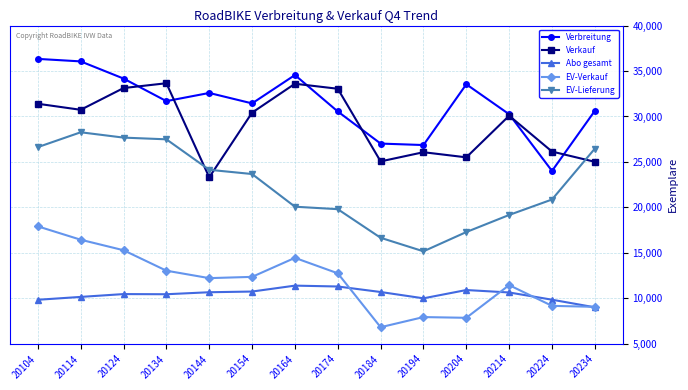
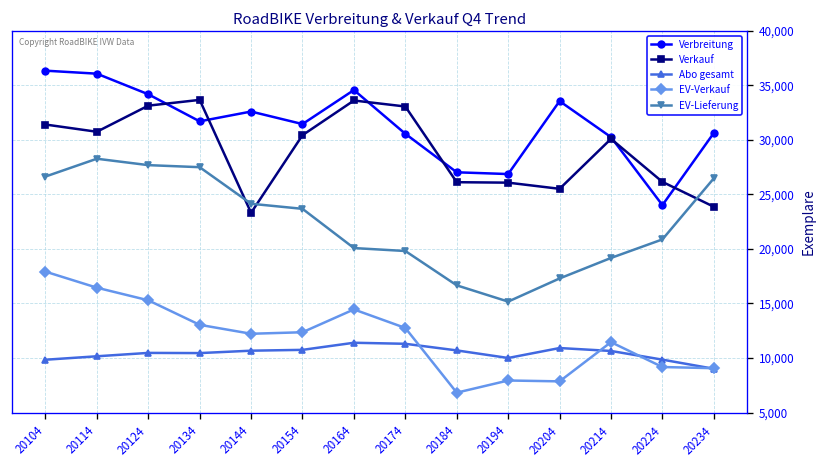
  {
    "Verbreitung": {
      "20104": "36,000",
      "20114": "36,000",
      "20124": "34,000",
      "20134": "32,000",
      "20144": "33,000",
      "20154": "31,000",
      "20164": "35,000",
      "20174": "31,000",
      "20184": "27,000",
      "20194": "27,000",
      "20204": "34,000",
      "20224": "24,000",
      "20234": "31,000"
    },
    "Verkauf": {
      "20104": "31,000",
      "20114": "31,000",
      "20124": "33,000",
      "20134": "34,000",
      "20144": "23,000",
      "20154": "30,000",
      "20164": "34,000",
      "20174": "33,000",
-     "20184": "25,000",
+     "20184": "26,000",
      "20194": "26,000",
      "20204": "26,000",
      "20224": "26,000",
-     "20234": "25,000"
+     "20234": "24,000"
    }
  }
